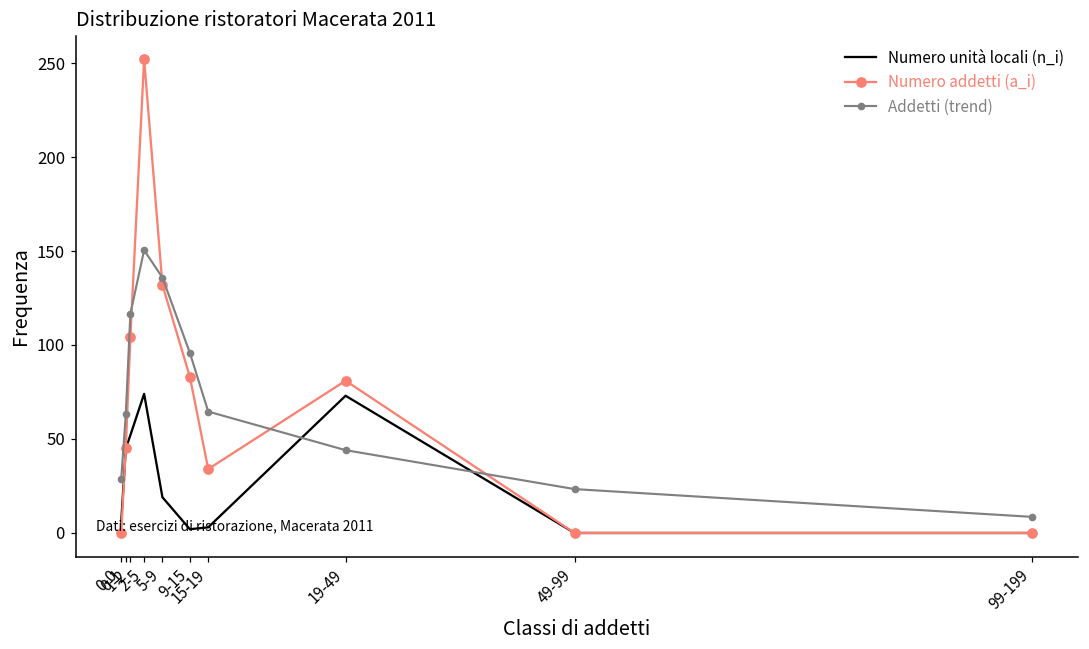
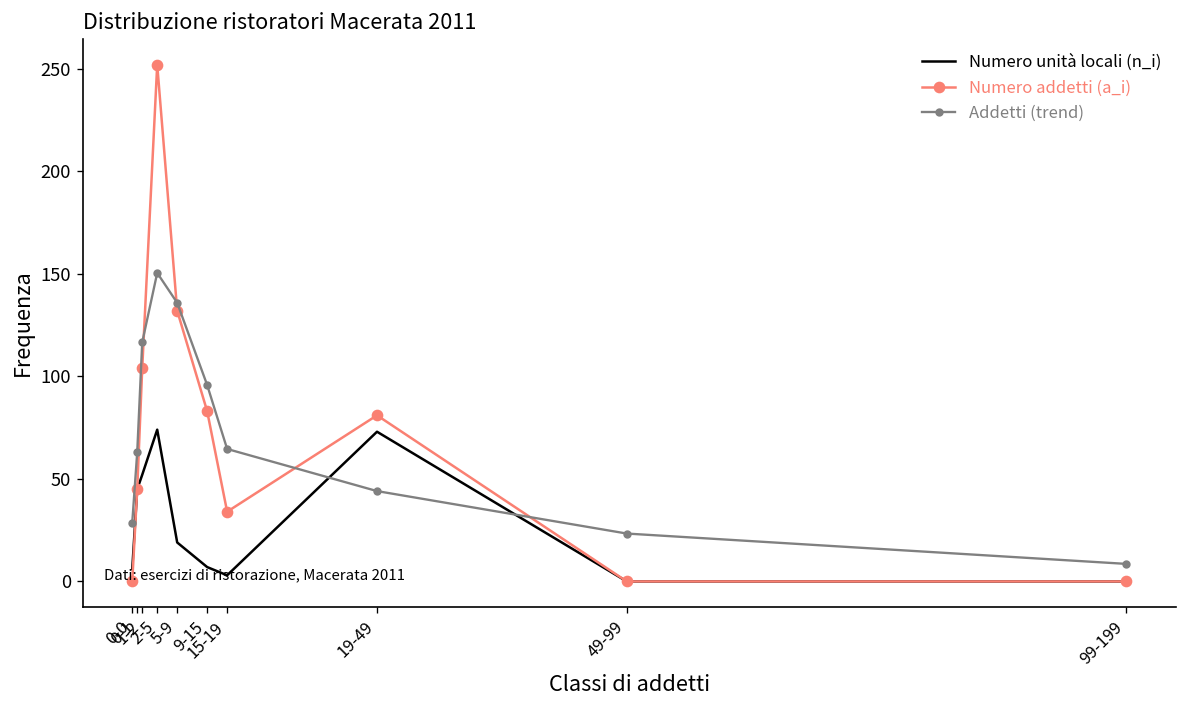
  {
    "Numero unità locali (n_i)": {
      "1-2": 52,
      "2-5": 74,
      "5-9": 19,
-     "9-15": 2,
+     "9-15": 7,
      "19-49": 73
    },
    "Numero addetti (a_i)": {
      "1-2": 104,
      "2-5": 252,
      "5-9": 132,
      "9-15": 83,
      "15-19": 34,
      "19-49": 81
    },
    "Addetti (trend)": {
      "0-0": 29,
      "0-1": 63,
      "1-2": 117,
      "2-5": 150,
      "5-9": 136,
      "9-15": 96,
      "15-19": 65,
      "19-49": 44,
      "49-99": 23,
      "99-199": 9
    }
  }
